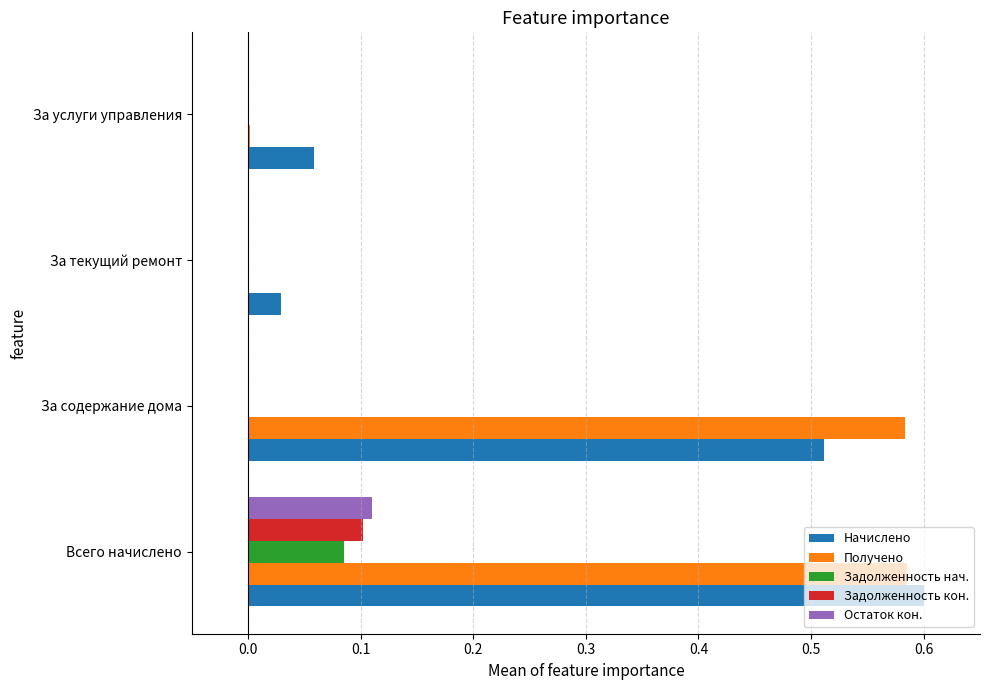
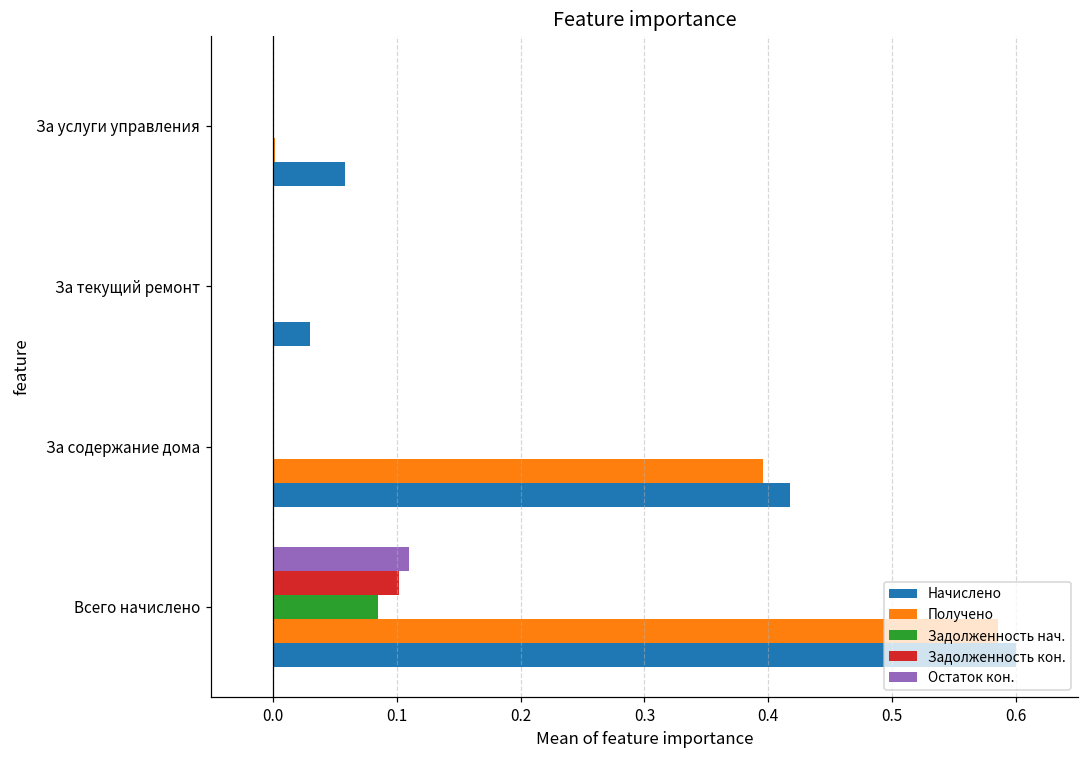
  {
    "Начислено": {
      "За услуги управления": 0.059,
      "За текущий ремонт": 0.030,
-     "За содержание дома": 0.512
+     "За содержание дома": 0.418
    },
    "Получено": {
      "За текущий ремонт": 0.000,
-     "За содержание дома": 0.583
+     "За содержание дома": 0.396
    },
    "Задолженность нач.": {
      "За услуги управления": 0.000,
      "За текущий ремонт": 0.000,
      "За содержание дома": 0.000,
      "Всего начислено": 0.085
    },
    "Задолженность кон.": {
      "За услуги управления": 0.000,
      "За текущий ремонт": 0.000,
      "За содержание дома": 0.000,
      "Всего начислено": 0.102
    },
    "Остаток кон.": {
      "За услуги управления": 0.000,
      "За текущий ремонт": 0.000,
      "За содержание дома": 0.000,
      "Всего начислено": 0.110
    }
  }
